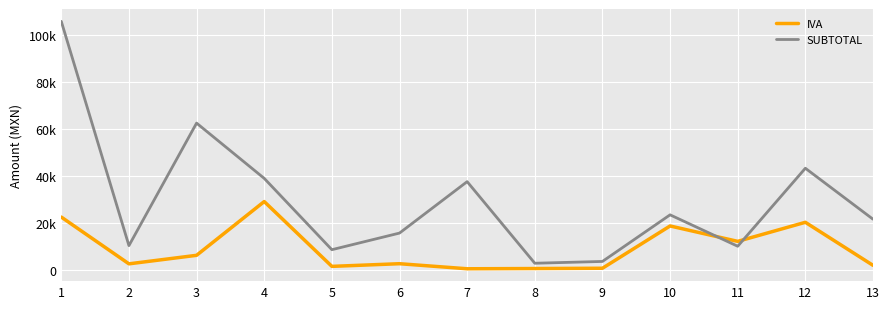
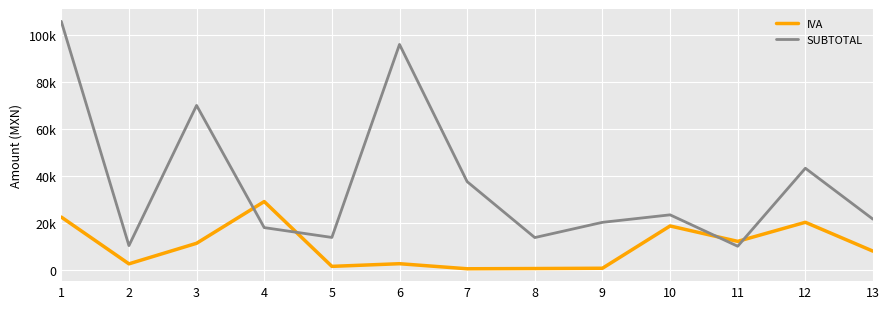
  {
    "IVA": {
      "1": 22000,
      "2": 2000,
-     "3": 6000,
+     "3": 11000,
      "4": 29000,
      "5": 1000,
      "6": 2000,
      "7": 0,
      "8": 0,
      "9": 1000,
      "10": 19000,
      "11": 12000,
      "12": 20000,
-     "13": 2000
+     "13": 8000
    },
    "SUBTOTAL": {
      "1": 106000,
      "2": 10000,
-     "3": 62000,
-     "4": 39000,
-     "5": 8000,
-     "6": 16000,
+     "3": 70000,
+     "4": 18000,
+     "5": 14000,
+     "6": 96000,
      "7": 37000,
-     "8": 3000,
-     "9": 3000,
+     "8": 14000,
+     "9": 20000,
      "10": 23000,
      "11": 10000,
      "12": 43000,
      "13": 21000
    }
  }
